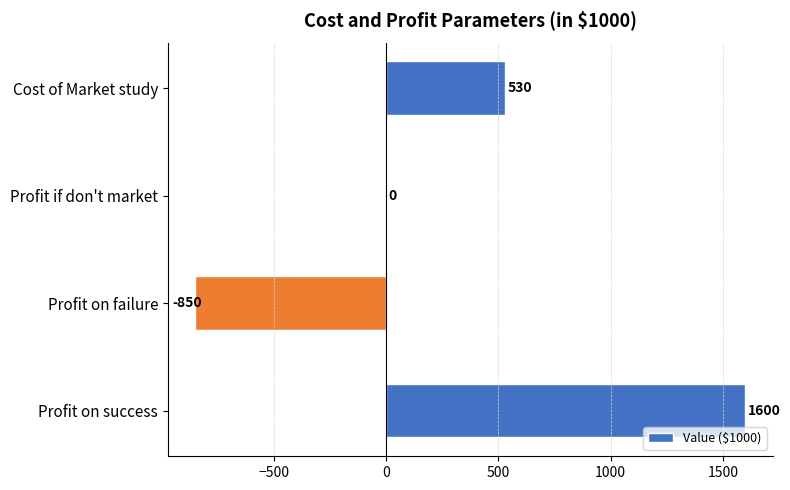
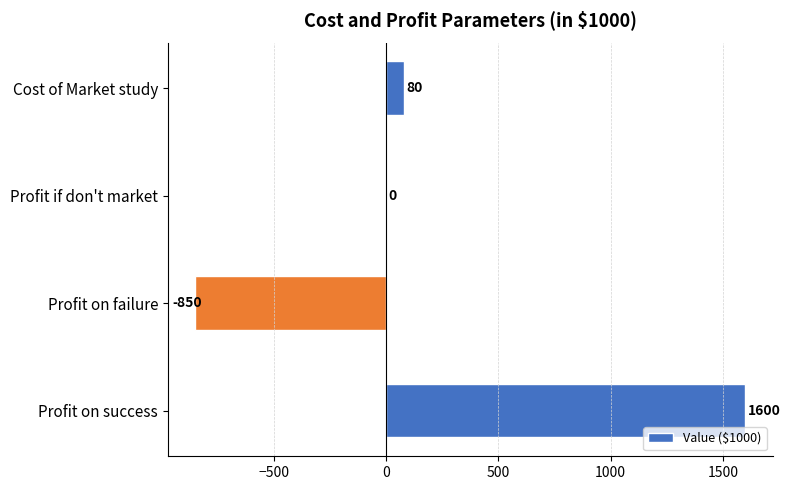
  {
-   "Cost of Market study": 530,
+   "Cost of Market study": 80,
    "Profit if don't market": 0,
    "Profit on failure": -850,
    "Profit on success": 1600
  }
